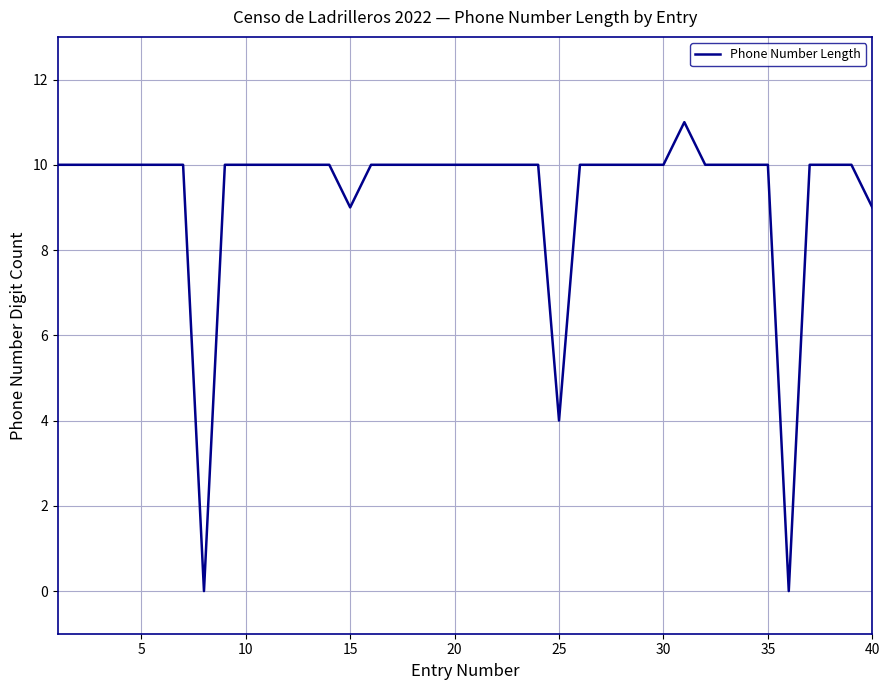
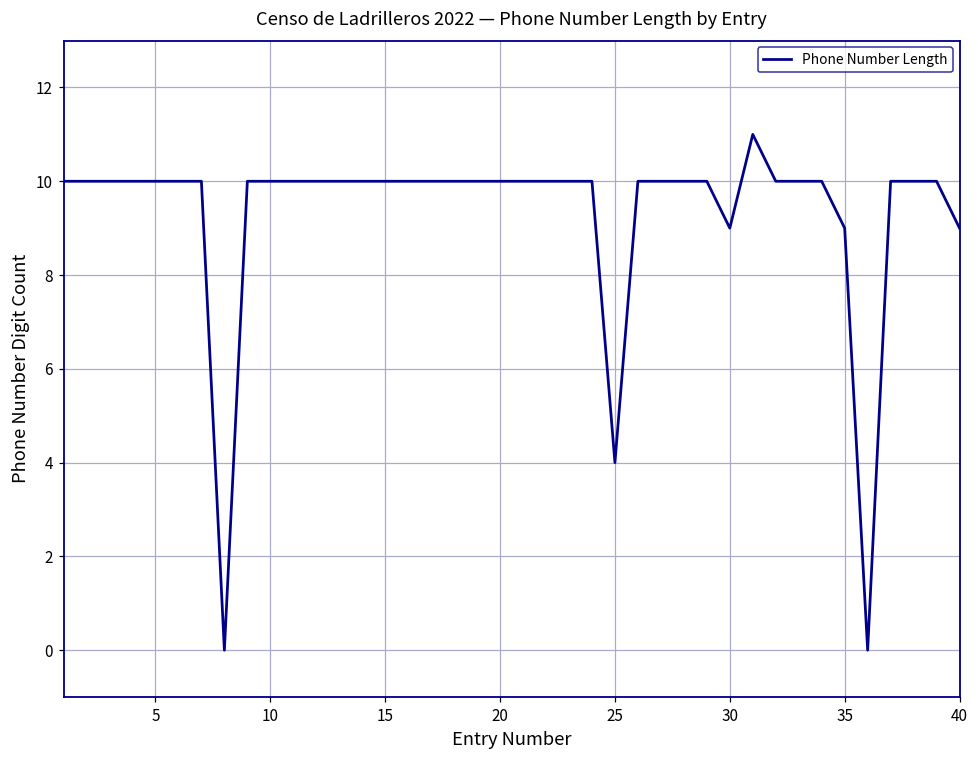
  {
    "5": 10,
    "10": 10,
-   "15": 9,
+   "15": 10,
    "20": 10,
    "25": 4,
-   "30": 10,
-   "35": 10,
+   "30": 9,
+   "35": 9,
    "40": 9
  }
